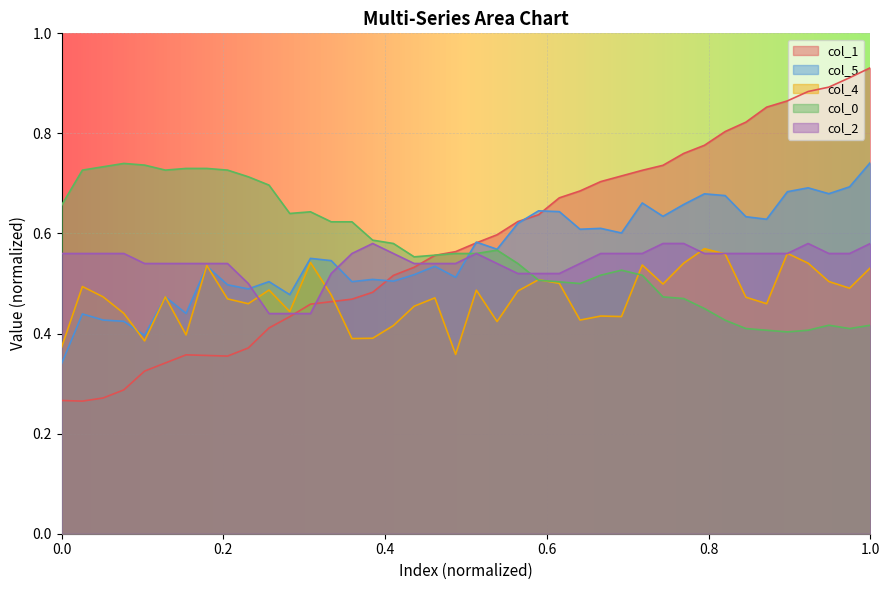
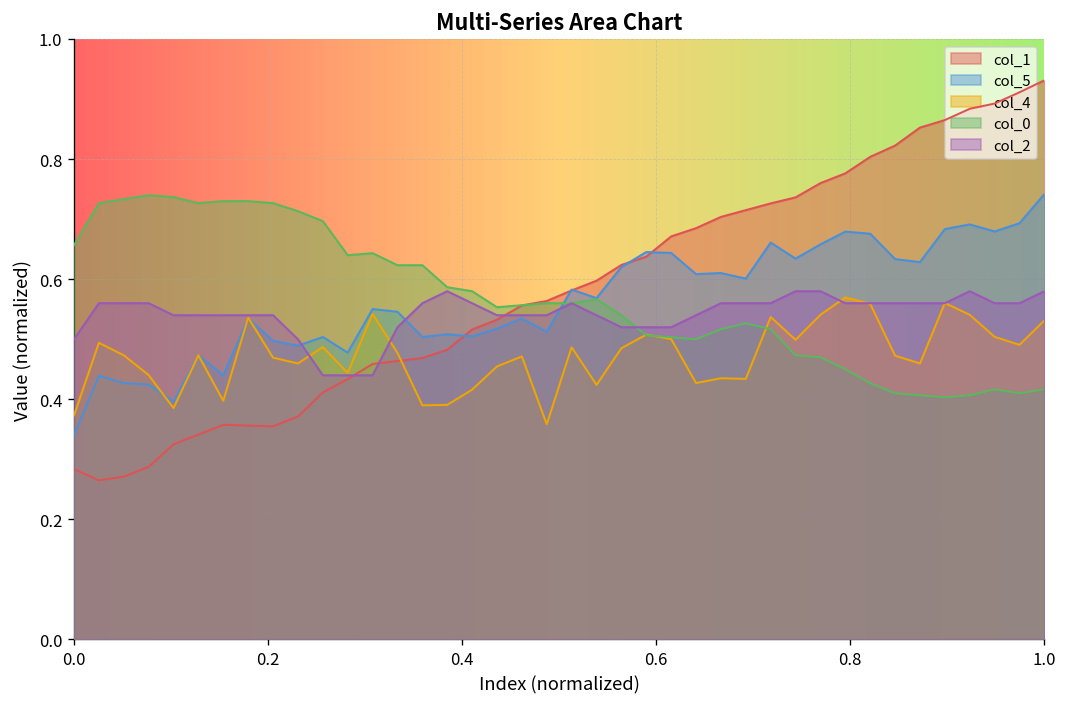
  {
    "col_1": {
-     "0.0": 0.27,
+     "0.0": 0.28,
      "1.0": 0.93
    },
    "col_5": {
      "0.0": 0.34,
      "1.0": 0.74
    },
    "col_4": {
      "0.0": 0.37,
      "1.0": 0.53
    },
    "col_0": {
      "0.0": 0.66,
      "1.0": 0.42
    },
    "col_2": {
-     "0.0": 0.56,
+     "0.0": 0.50,
      "1.0": 0.58
    }
  }
